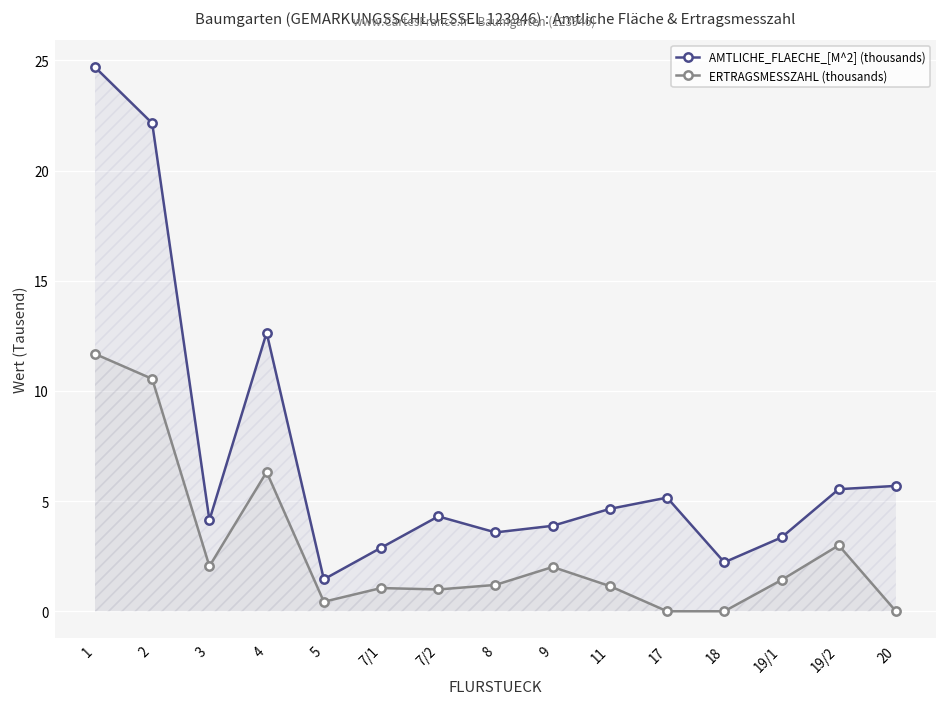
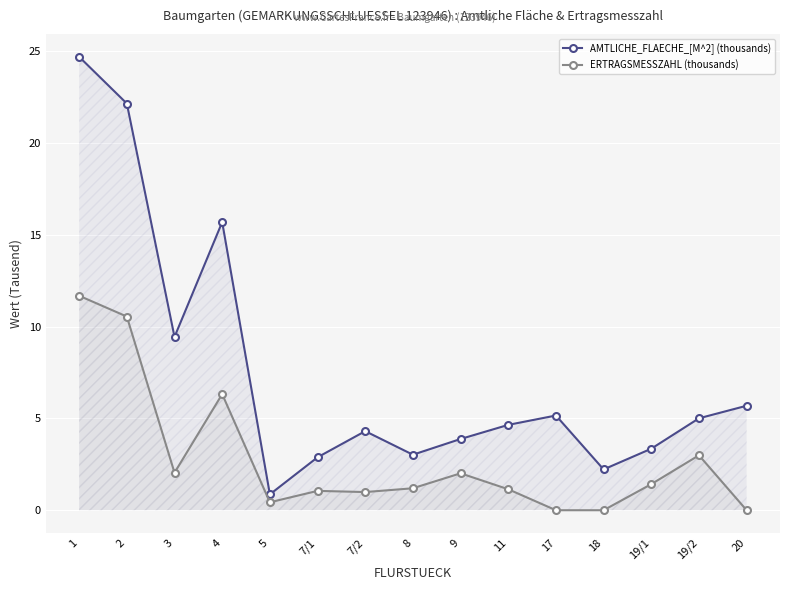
  {
    "AMTLICHE_FLAECHE_[M^2] (thousands)": {
      "1": 24.7,
      "2": 22.1,
-     "3": 4.1,
-     "4": 12.6,
-     "5": 1.5,
+     "3": 9.4,
+     "4": 15.7,
+     "5": 0.9,
      "7/1": 2.9,
      "7/2": 4.3,
-     "8": 3.6,
+     "8": 3.0,
      "9": 3.9,
      "11": 4.6,
      "17": 5.2,
      "18": 2.2,
      "19/1": 3.4,
-     "19/2": 5.5,
+     "19/2": 5.0,
      "20": 5.7
    },
    "ERTRAGSMESSZAHL (thousands)": {
      "1": 11.7,
      "2": 10.5,
      "3": 2.0,
      "4": 6.3,
      "5": 0.4,
      "7/1": 1.1,
      "7/2": 1.0,
      "8": 1.2,
      "9": 2.0,
      "11": 1.1,
      "17": 0.0,
      "18": 0.0,
      "19/1": 1.4,
      "19/2": 3.0,
      "20": 0.0
    }
  }
